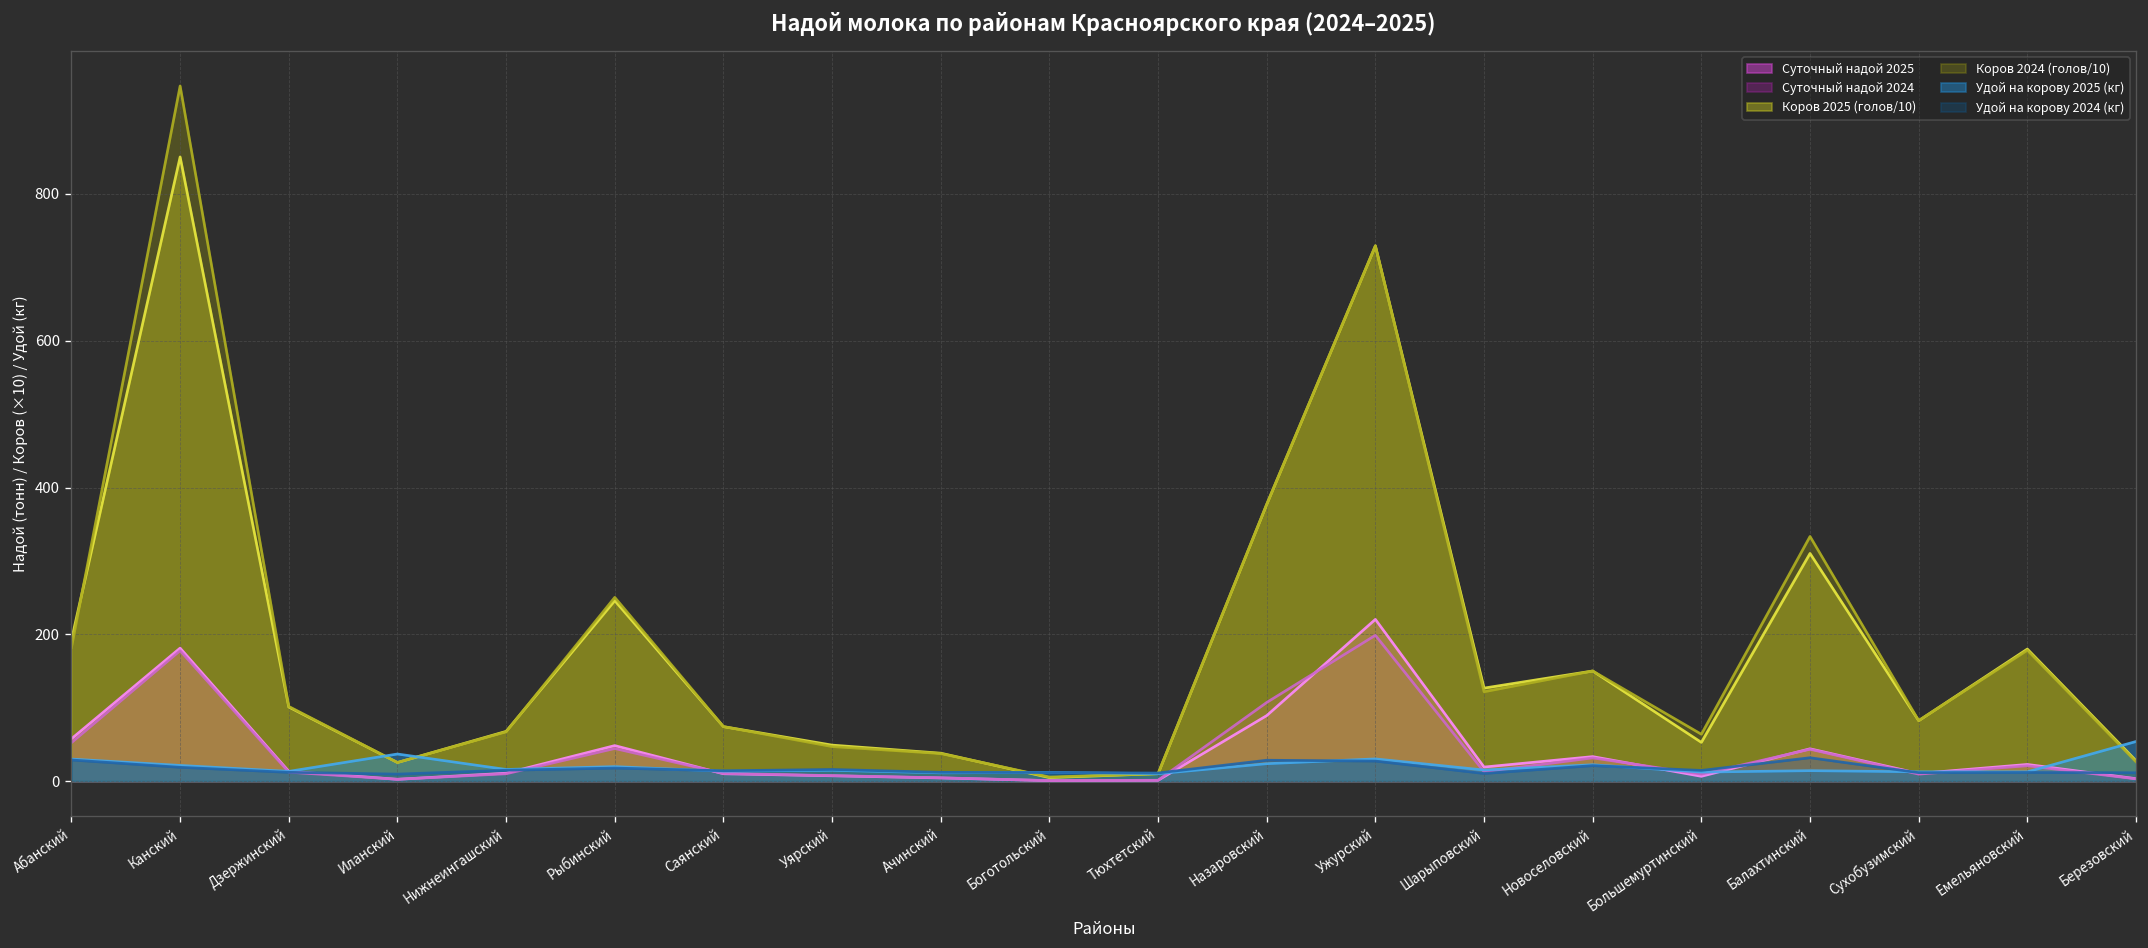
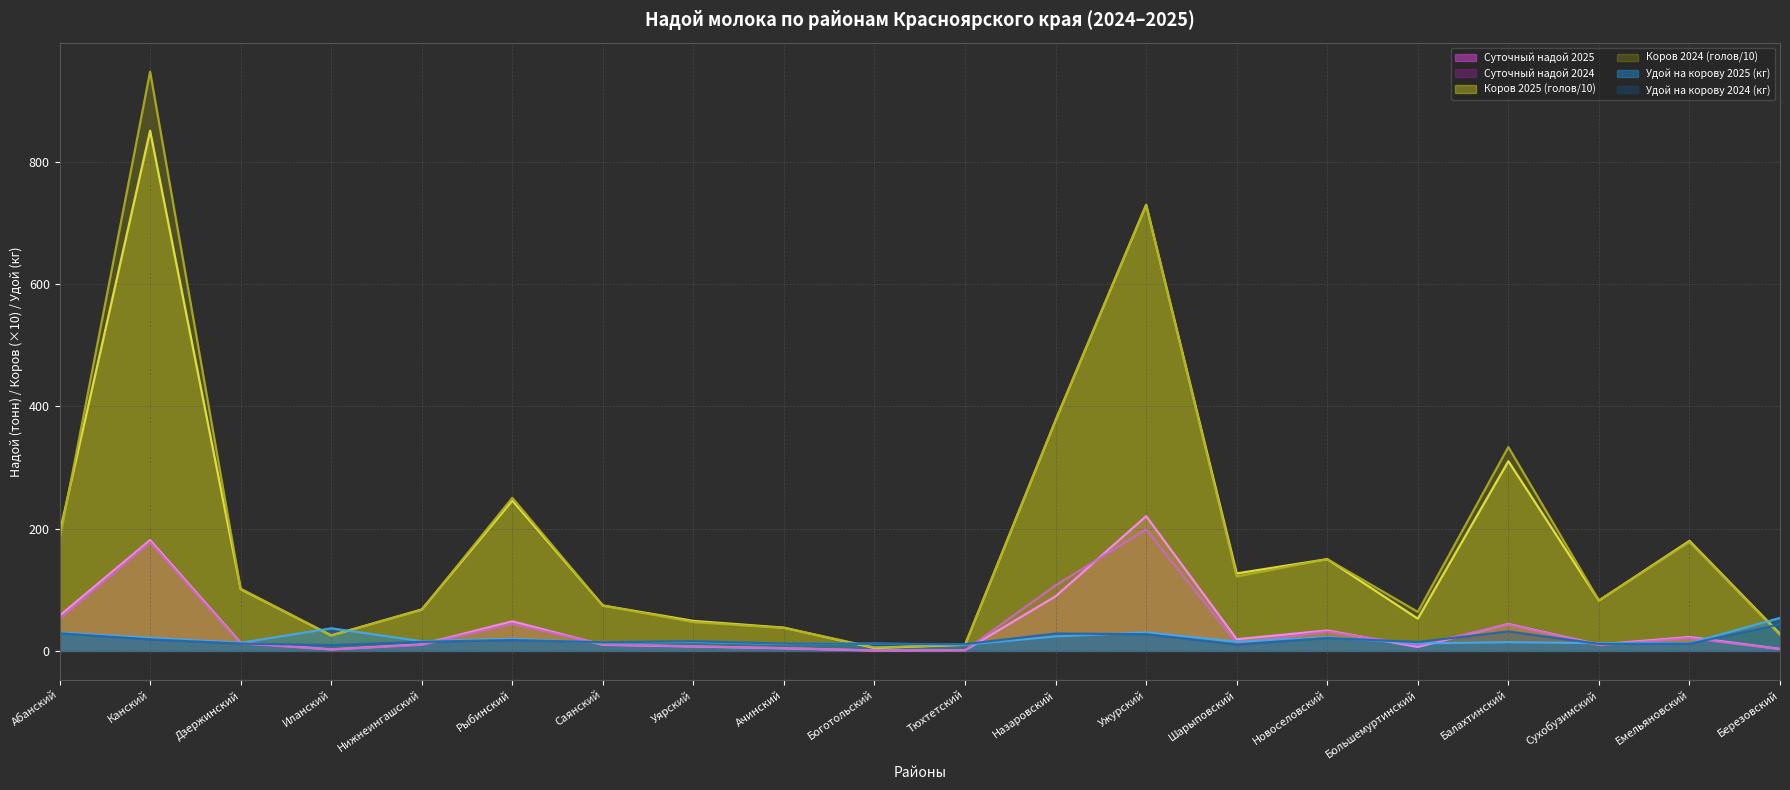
  {
    "Удой на корову 2025 (кг)": {
      "Иланский": 40,
      "Назаровский": 20,
      "Балахтинский": 10,
      "Березовский": 50
    },
    "Удой на корову 2024 (кг)": {
      "Иланский": 10,
      "Назаровский": 30,
      "Балахтинский": 30,
-     "Березовский": 10
+     "Березовский": 40
    }
  }
